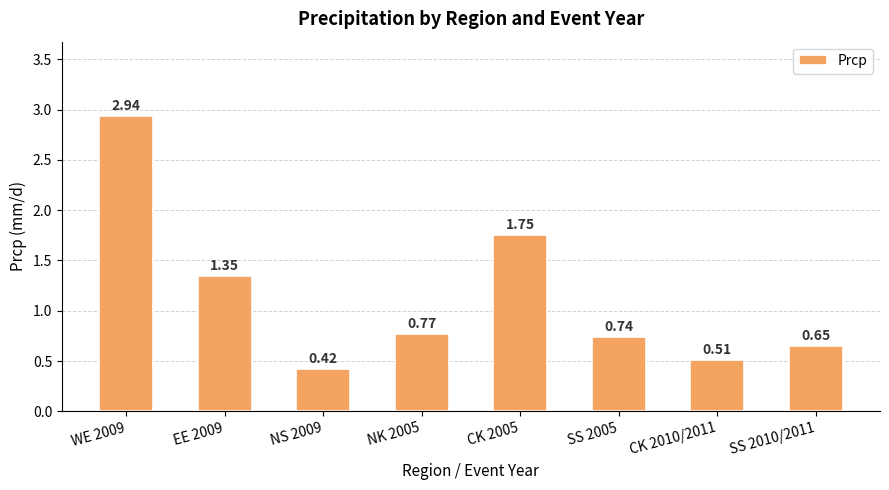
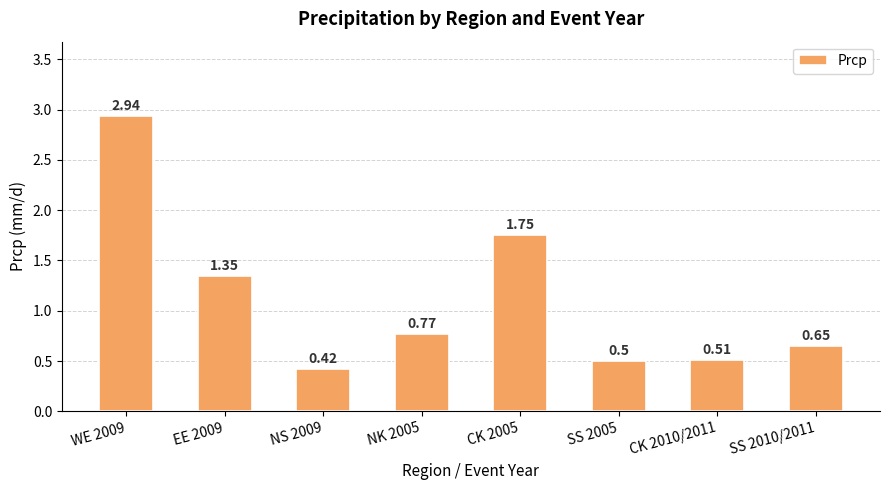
  {
    "WE 2009": 2.94,
    "EE 2009": 1.35,
    "NS 2009": 0.42,
    "NK 2005": 0.77,
    "CK 2005": 1.75,
-   "SS 2005": 0.74,
+   "SS 2005": 0.5,
    "CK 2010/2011": 0.51,
    "SS 2010/2011": 0.65
  }
